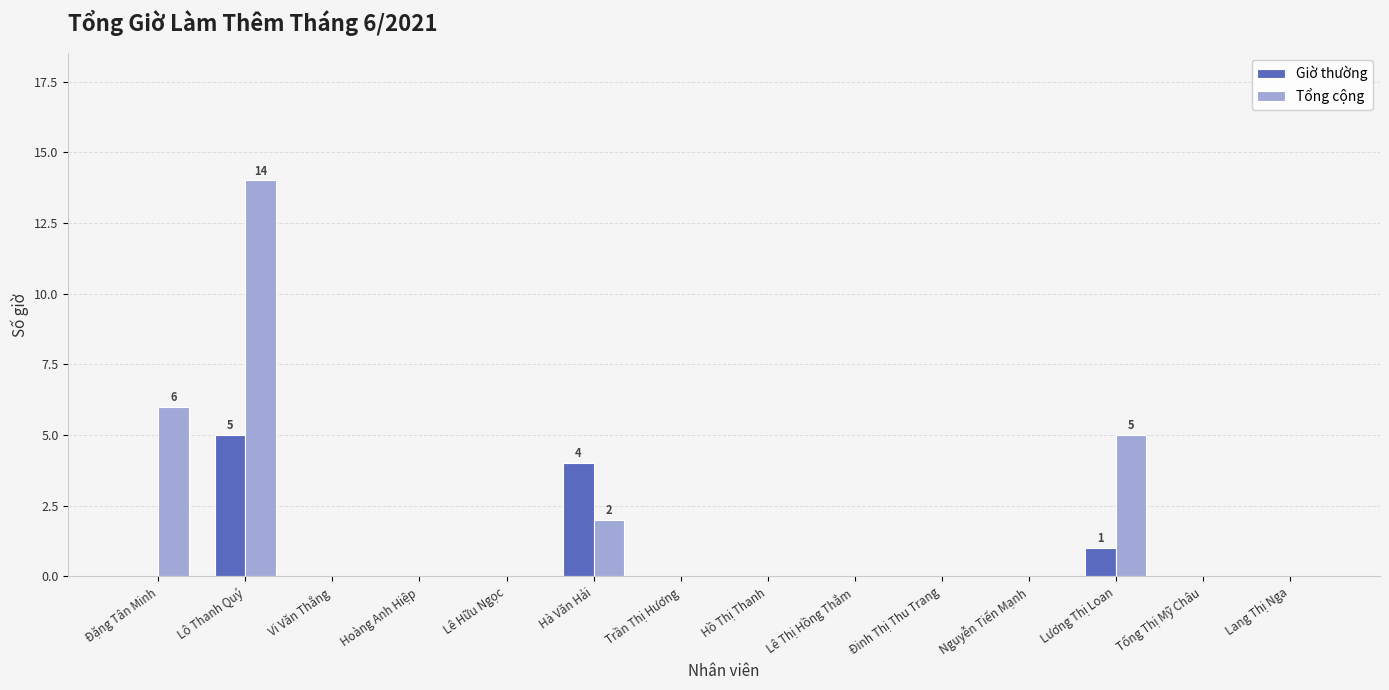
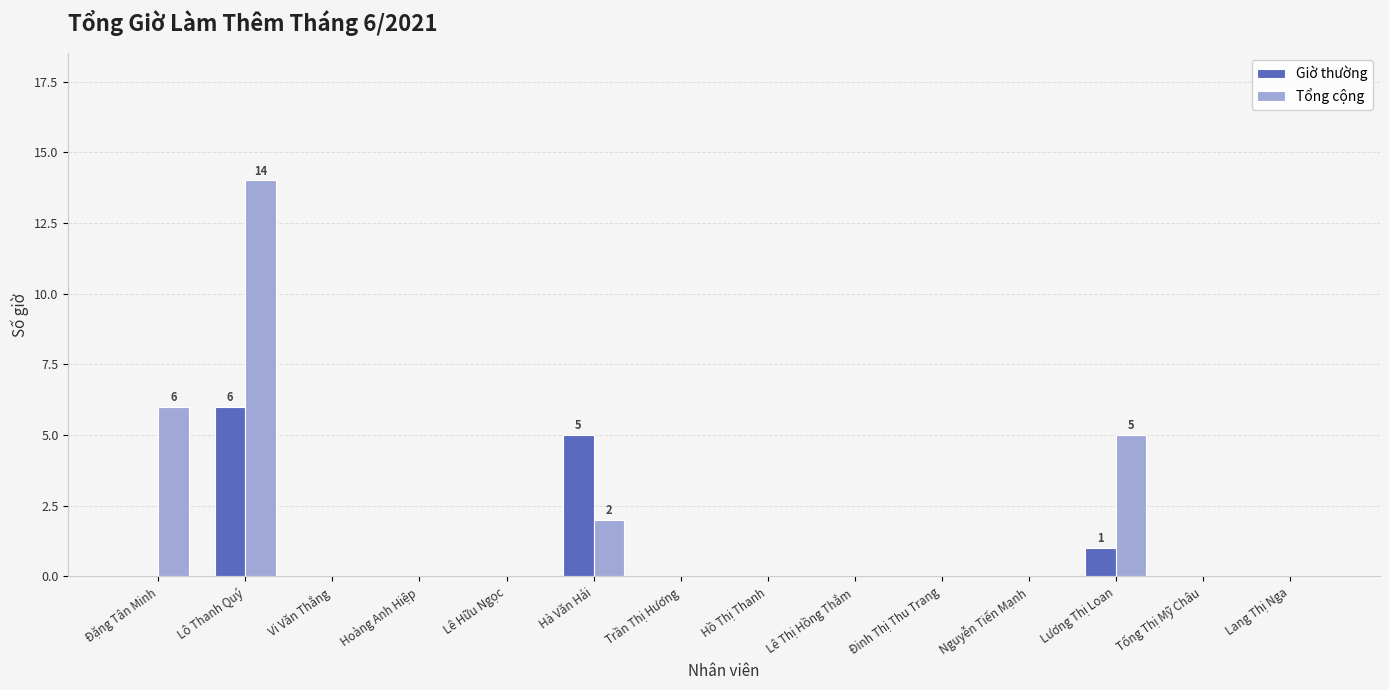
  {
    "Giờ thường": {
-     "Lô Thanh Quý": 5,
-     "Hà Văn Hải": 4,
+     "Lô Thanh Quý": 6,
+     "Hà Văn Hải": 5,
      "Lương Thị Loan": 1
    },
    "Tổng cộng": {
      "Đặng Tân Minh": 6,
      "Lô Thanh Quý": 14,
      "Hà Văn Hải": 2,
      "Lương Thị Loan": 5
    }
  }
